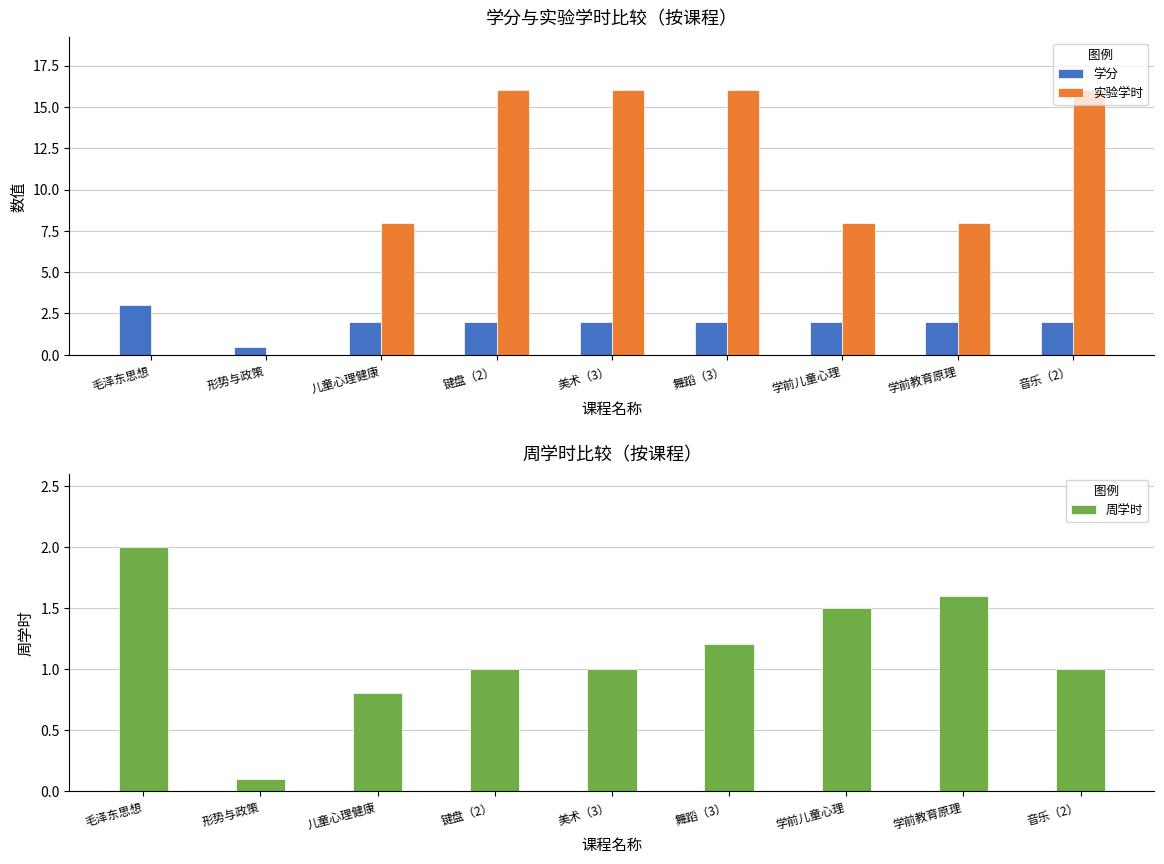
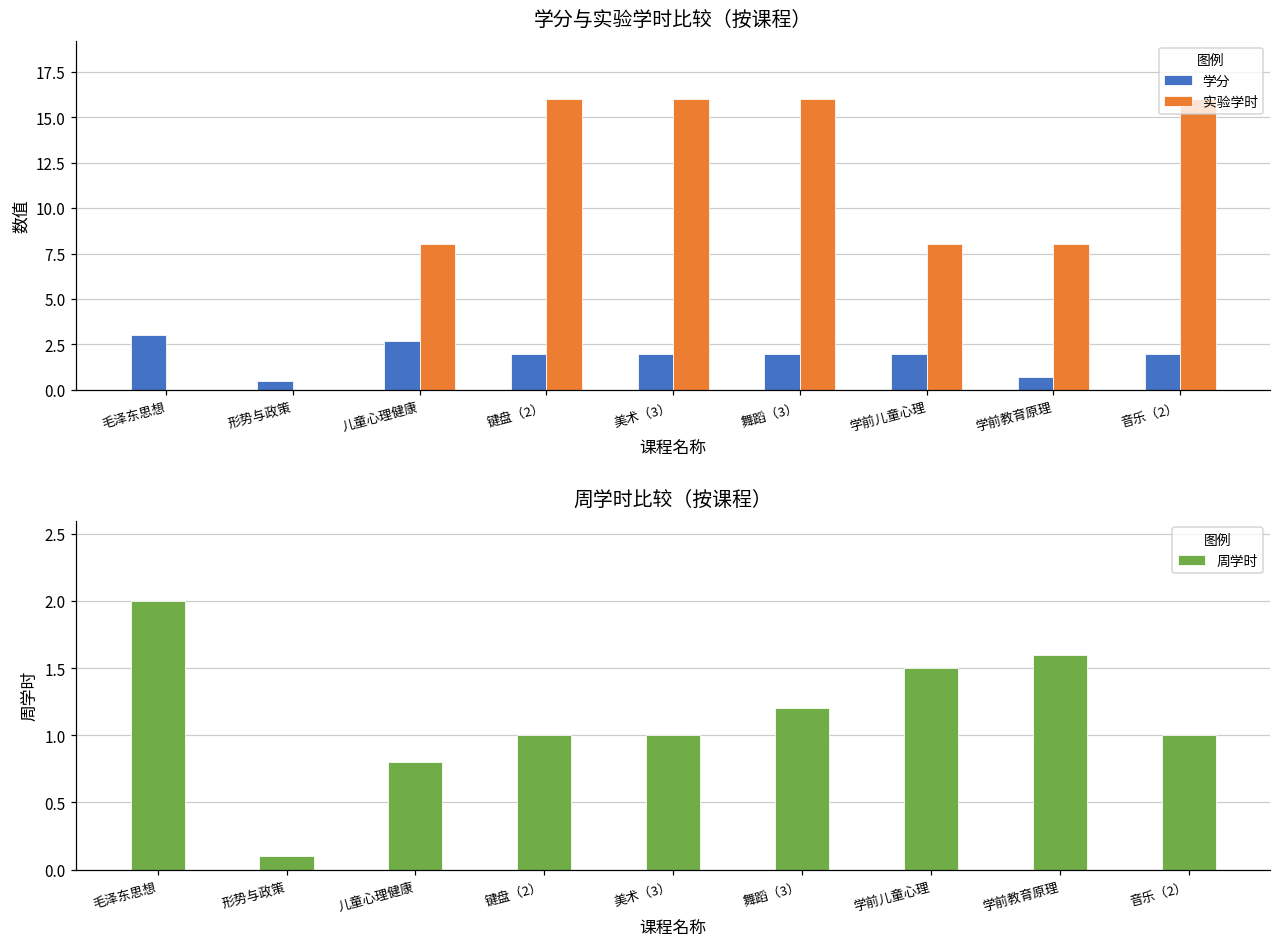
  {
    "学分与实验学时比较（按课程）": {
      "学分": {
        "毛泽东思想": 3.0,
        "形势与政策": 0.5,
-       "儿童心理健康": 2.0,
+       "儿童心理健康": 2.7,
        "键盘（2）": 2.0,
        "美术（3）": 2.0,
        "舞蹈（3）": 2.0,
        "学前儿童心理": 2.0,
-       "学前教育原理": 2.0,
+       "学前教育原理": 0.7,
        "音乐（2）": 2.0
      },
      "实验学时": {
        "毛泽东思想": 0.0,
        "形势与政策": 0.0,
        "儿童心理健康": 8.0,
        "键盘（2）": 16.0,
        "美术（3）": 16.0,
        "舞蹈（3）": 16.0,
        "学前儿童心理": 8.0,
        "学前教育原理": 8.0
      }
    },
    "周学时比较（按课程）": {
      "毛泽东思想": 2.00,
      "形势与政策": 0.10,
      "儿童心理健康": 0.80,
      "键盘（2）": 1.00,
      "美术（3）": 1.00,
      "舞蹈（3）": 1.20,
      "学前儿童心理": 1.50,
      "学前教育原理": 1.60,
      "音乐（2）": 1.00
    }
  }
